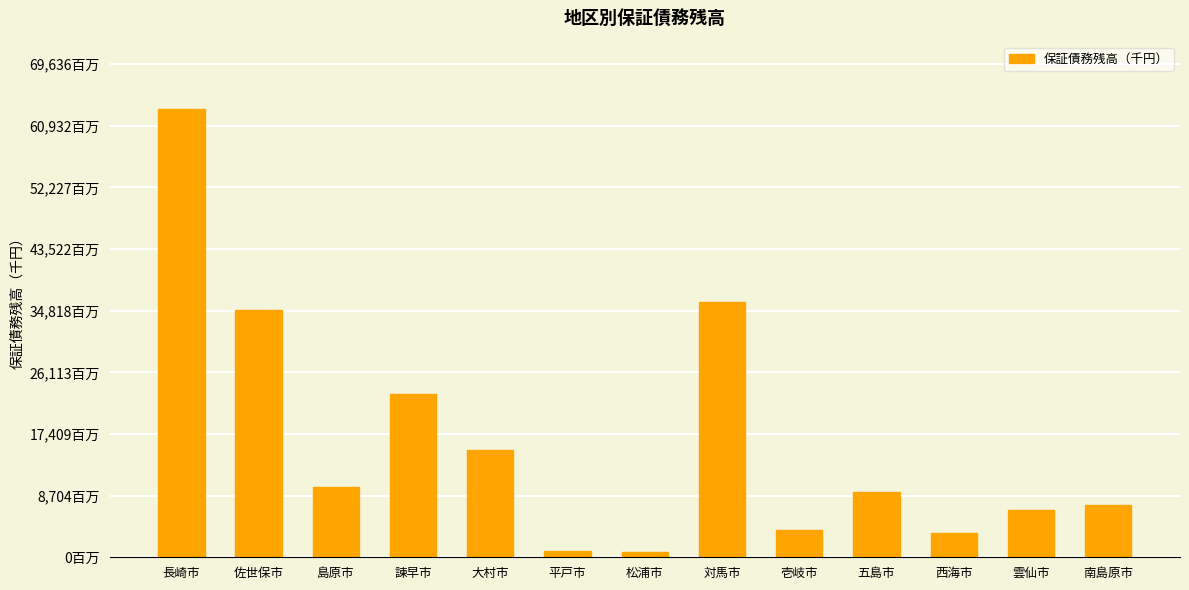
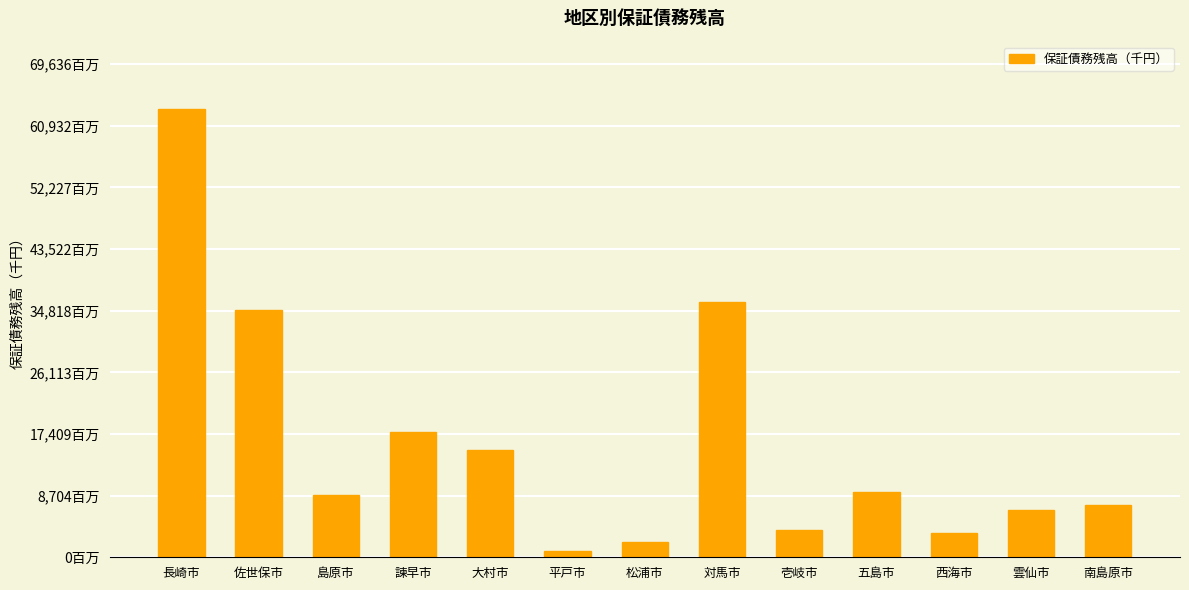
  {
    "長崎市": "63,000百万",
    "佐世保市": "35,000百万",
-   "島原市": "10,000百万",
-   "諫早市": "23,000百万",
+   "島原市": "9,000百万",
+   "諫早市": "18,000百万",
    "大村市": "15,000百万",
    "平戸市": "1,000百万",
-   "松浦市": "1,000百万",
+   "松浦市": "2,000百万",
    "対馬市": "36,000百万",
    "壱岐市": "4,000百万",
    "五島市": "9,000百万",
    "西海市": "3,000百万",
    "雲仙市": "7,000百万",
    "南島原市": "7,000百万"
  }
